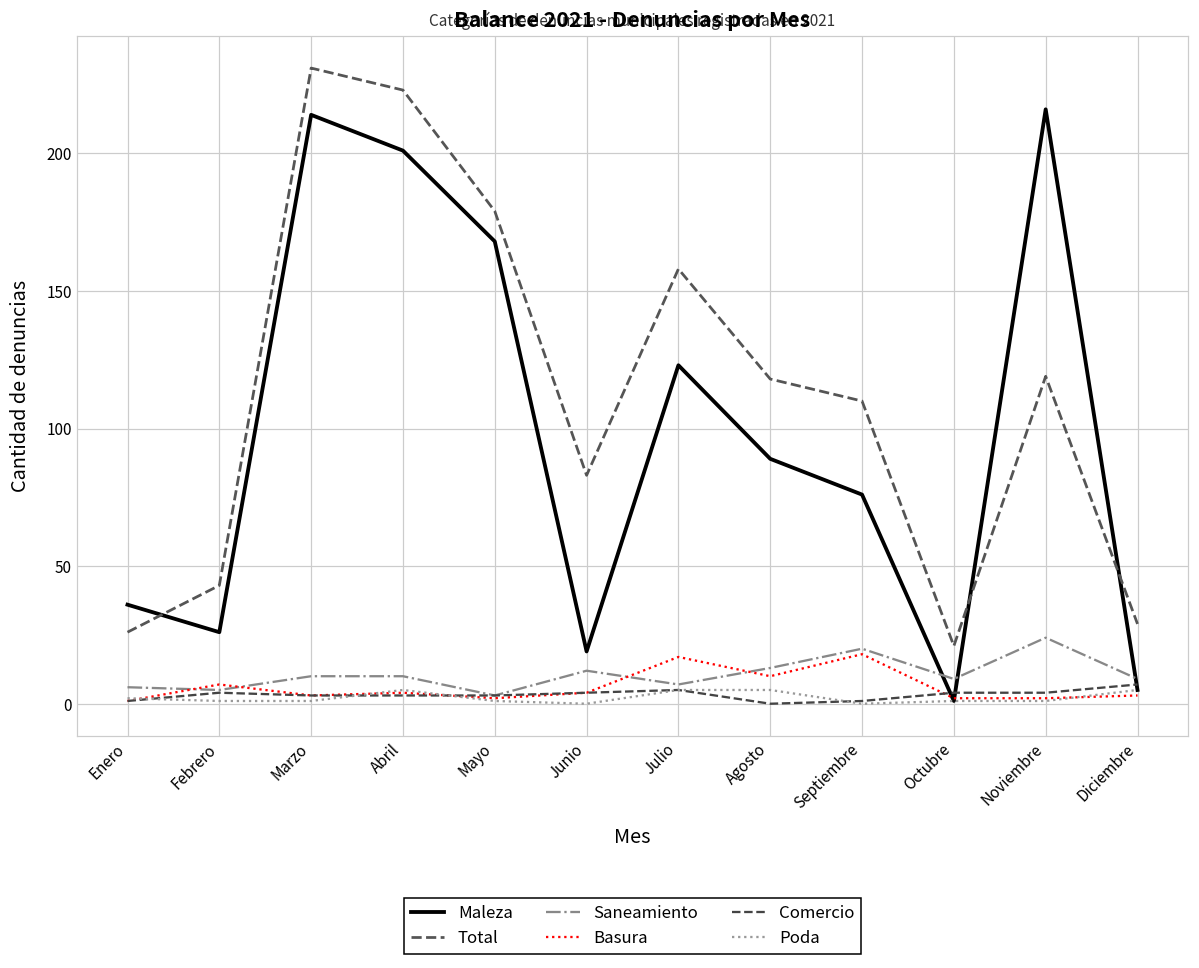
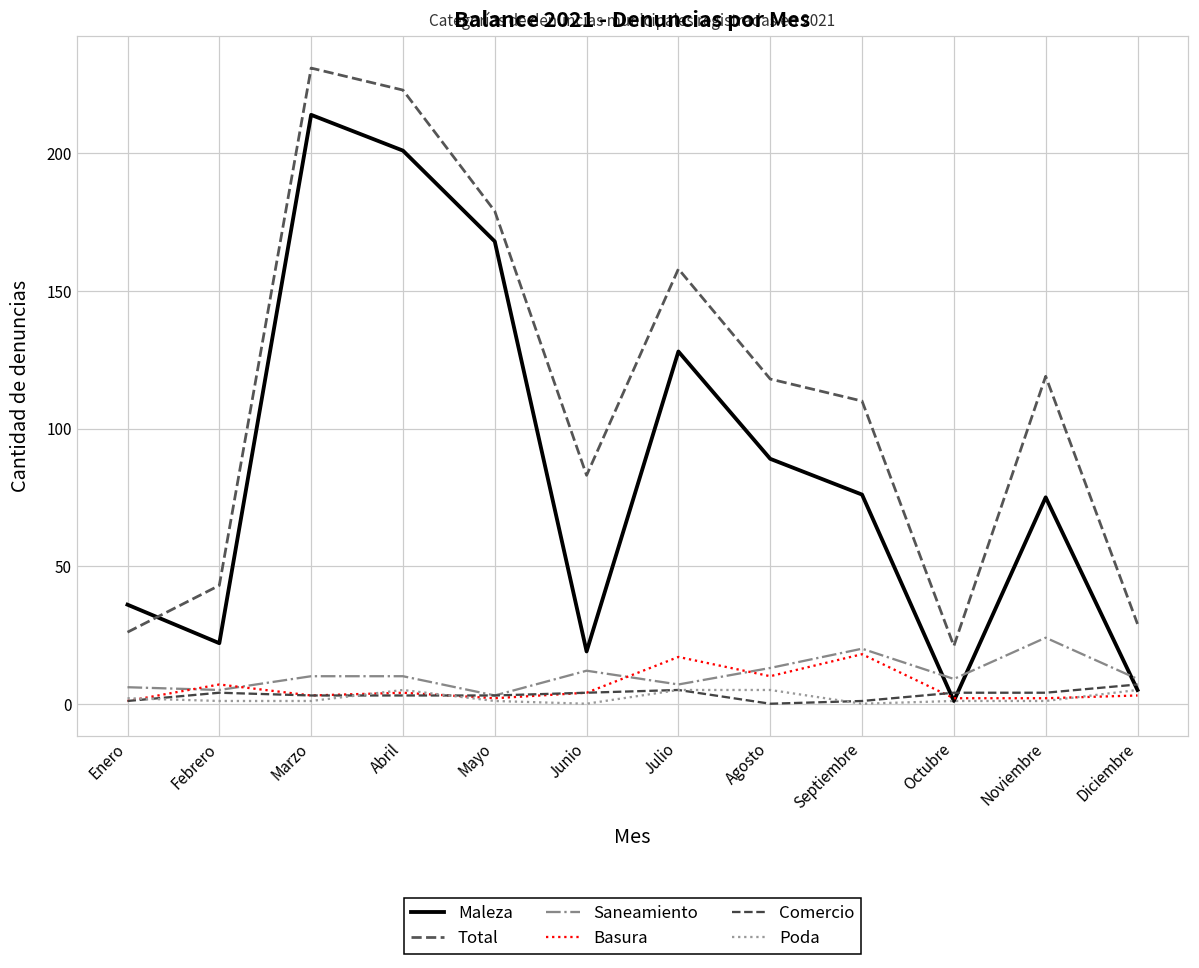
  {
    "Maleza": {
      "Enero": 36,
-     "Febrero": 26,
+     "Febrero": 22,
      "Marzo": 214,
      "Abril": 201,
      "Mayo": 168,
      "Junio": 19,
-     "Julio": 123,
+     "Julio": 128,
      "Agosto": 89,
      "Septiembre": 76,
-     "Noviembre": 216
+     "Noviembre": 75
    },
    "Basura": {
      "Febrero": 7,
      "Julio": 17,
      "Agosto": 10,
      "Septiembre": 18,
      "Diciembre": 3
    }
  }
